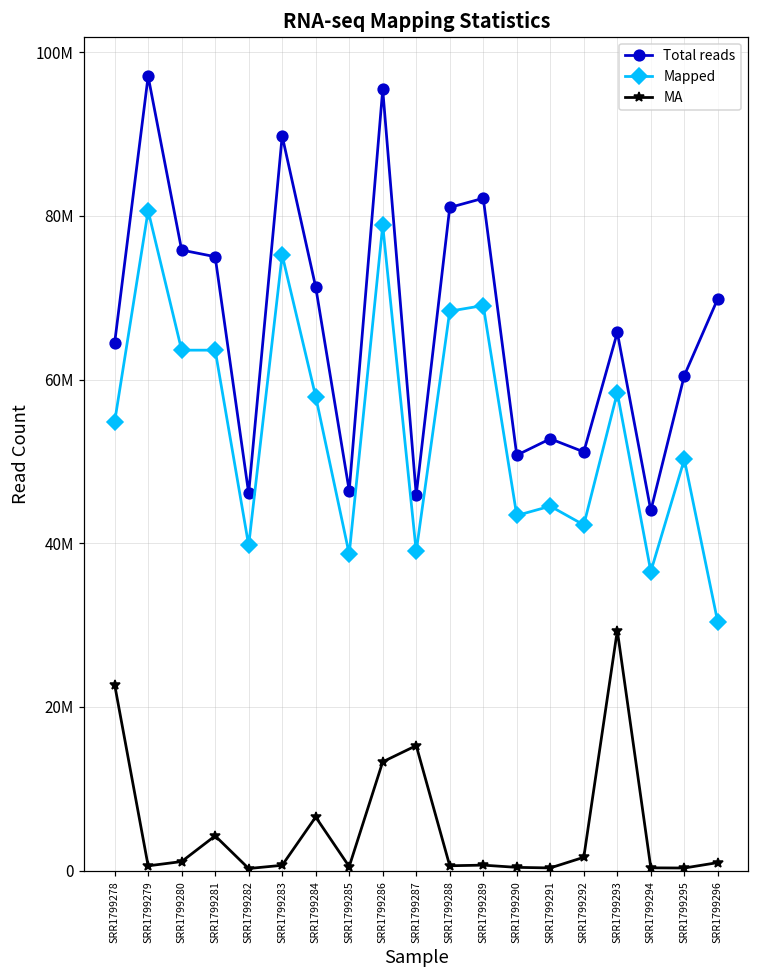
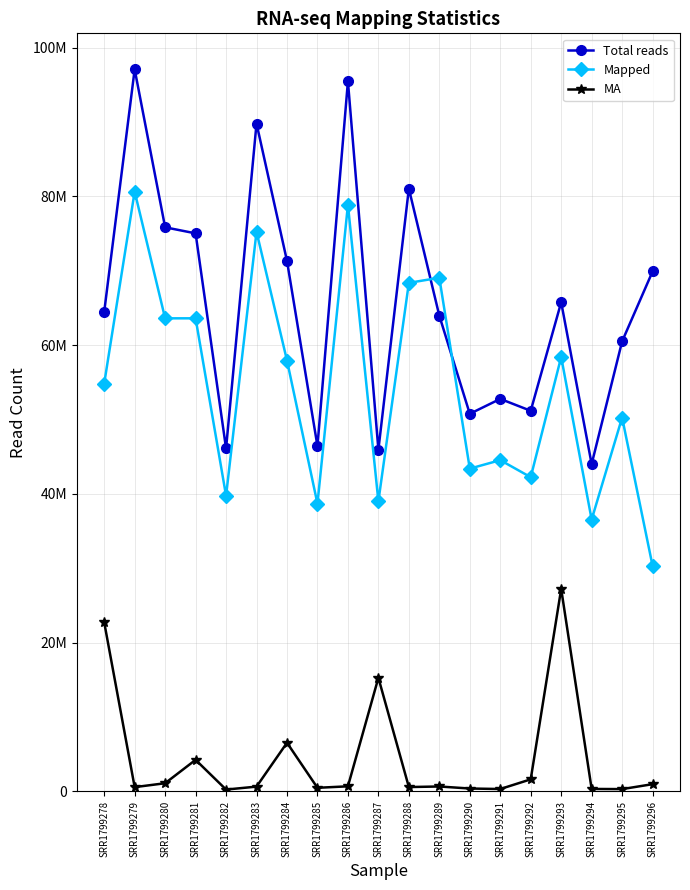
  {
    "Total reads": {
      "SRR1799278": 64000000,
      "SRR1799279": 97000000,
      "SRR1799280": 76000000,
      "SRR1799281": 75000000,
      "SRR1799282": 46000000,
      "SRR1799283": 90000000,
      "SRR1799284": 71000000,
      "SRR1799285": 46000000,
      "SRR1799286": 95000000,
      "SRR1799287": 46000000,
      "SRR1799288": 81000000,
-     "SRR1799289": 82000000,
+     "SRR1799289": 64000000,
      "SRR1799290": 51000000,
      "SRR1799291": 53000000,
      "SRR1799292": 51000000,
      "SRR1799293": 66000000,
      "SRR1799294": 44000000,
      "SRR1799295": 61000000,
      "SRR1799296": 70000000
    },
    "Mapped": {
      "SRR1799278": 55000000,
      "SRR1799279": 81000000,
      "SRR1799280": 64000000,
      "SRR1799281": 64000000,
      "SRR1799282": 40000000,
      "SRR1799283": 75000000,
      "SRR1799284": 58000000,
      "SRR1799285": 39000000,
      "SRR1799286": 79000000,
      "SRR1799287": 39000000,
      "SRR1799288": 68000000,
      "SRR1799289": 69000000,
      "SRR1799290": 43000000,
      "SRR1799291": 45000000,
      "SRR1799292": 42000000,
      "SRR1799293": 58000000,
      "SRR1799294": 37000000,
      "SRR1799295": 50000000,
      "SRR1799296": 30000000
    },
    "MA": {
      "SRR1799278": 23000000,
      "SRR1799279": 1000000,
      "SRR1799280": 1000000,
      "SRR1799281": 4000000,
      "SRR1799282": 0,
      "SRR1799283": 1000000,
      "SRR1799284": 7000000,
      "SRR1799285": 0,
-     "SRR1799286": 13000000,
+     "SRR1799286": 1000000,
      "SRR1799287": 15000000,
      "SRR1799288": 1000000,
      "SRR1799289": 1000000,
      "SRR1799290": 0,
      "SRR1799291": 0,
      "SRR1799292": 2000000,
-     "SRR1799293": 29000000,
+     "SRR1799293": 27000000,
      "SRR1799294": 0,
      "SRR1799295": 0,
      "SRR1799296": 1000000
    }
  }
